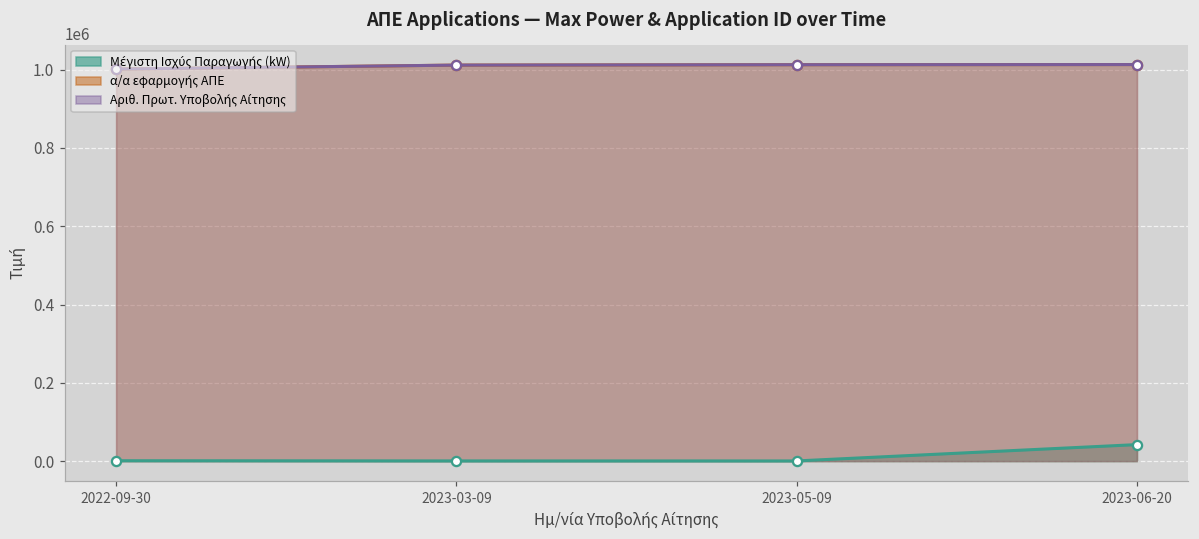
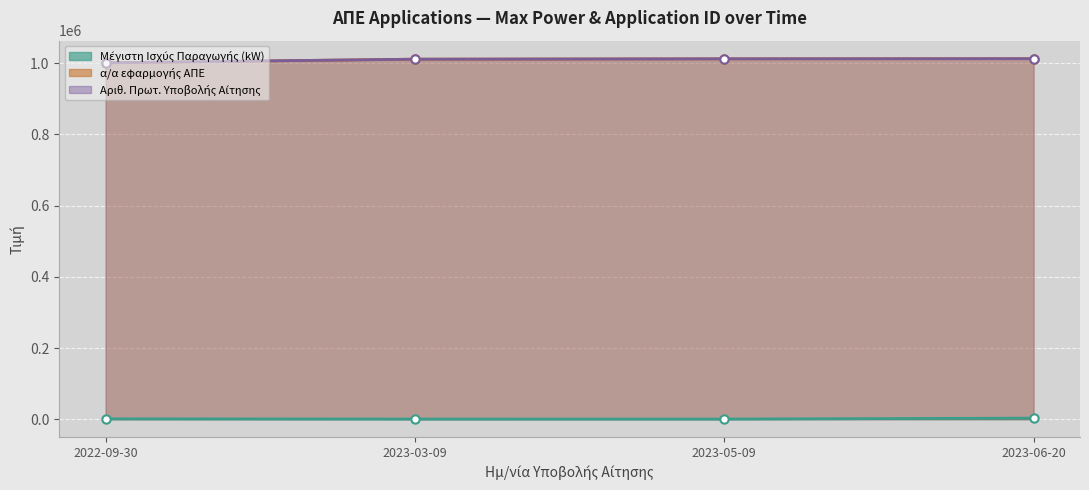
  {
    "Μέγιστη Ισχύς Παραγωγής (kW)": {
      "2022-09-30": 0,
      "2023-03-09": 0,
      "2023-05-09": 0,
-     "2023-06-20": 40000
+     "2023-06-20": 0
    },
    "Αριθ. Πρωτ. Υποβολής Αίτησης": {
      "2023-03-09": 1010000,
      "2023-05-09": 1010000,
      "2023-06-20": 1010000
    }
  }
